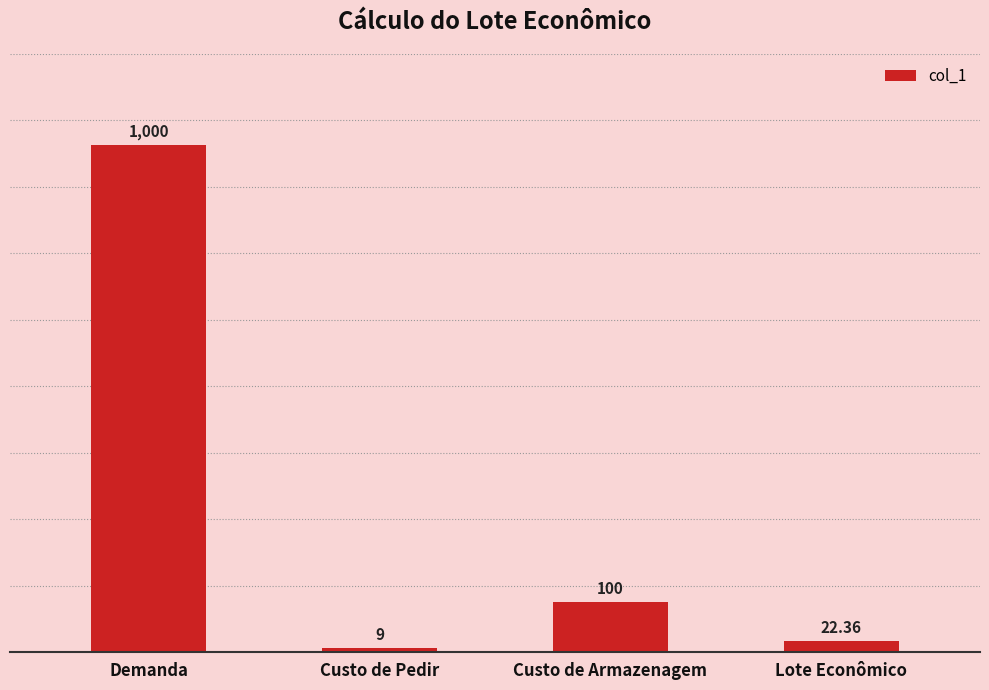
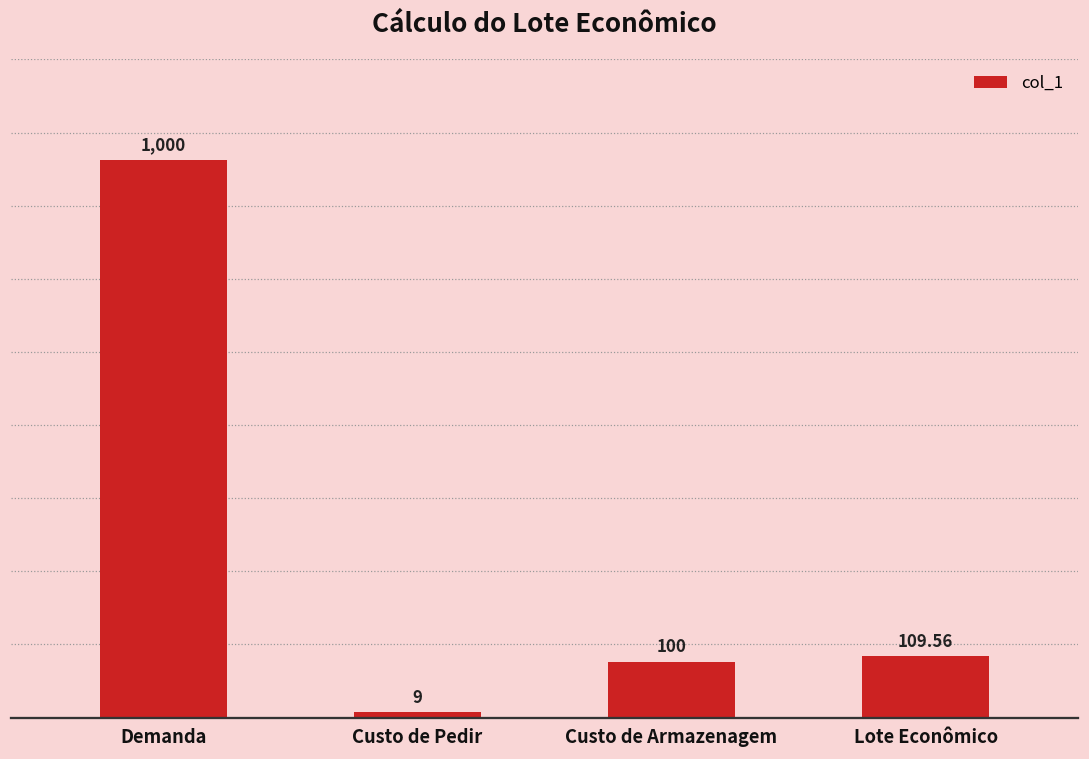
  {
    "Demanda": "1,000",
    "Custo de Pedir": "9",
    "Custo de Armazenagem": "100",
-   "Lote Econômico": "22.36"
+   "Lote Econômico": "109.56"
  }
